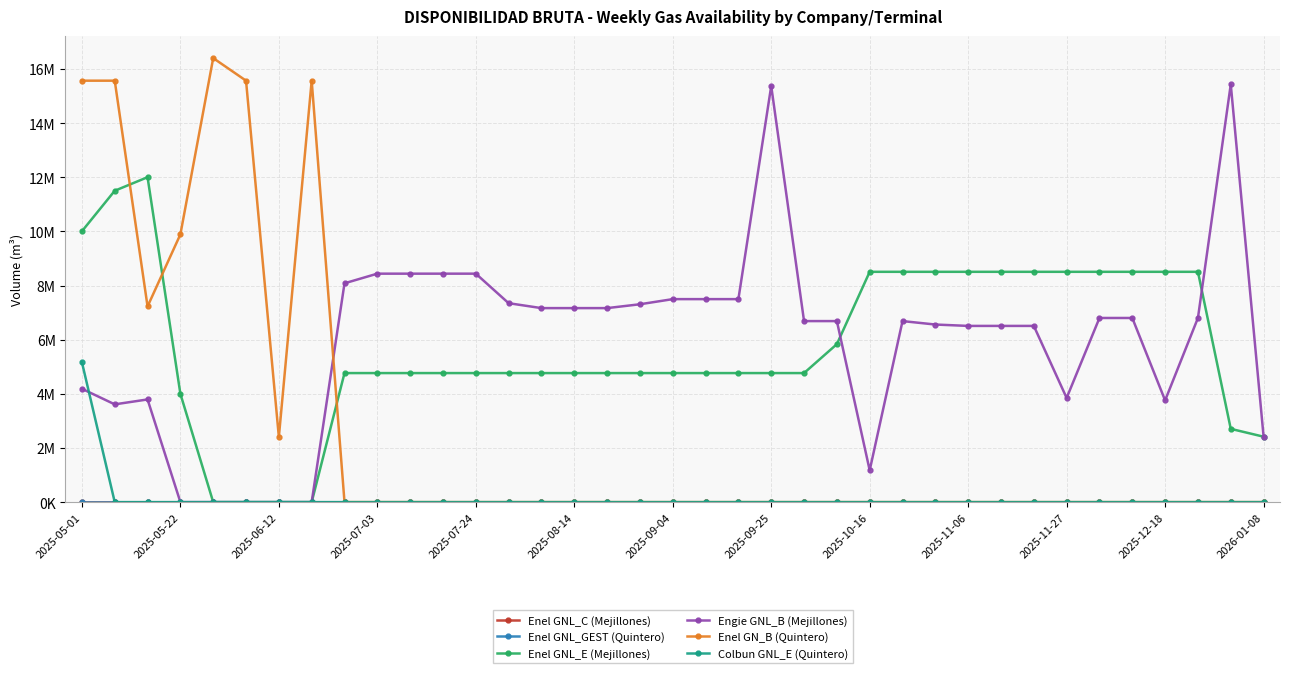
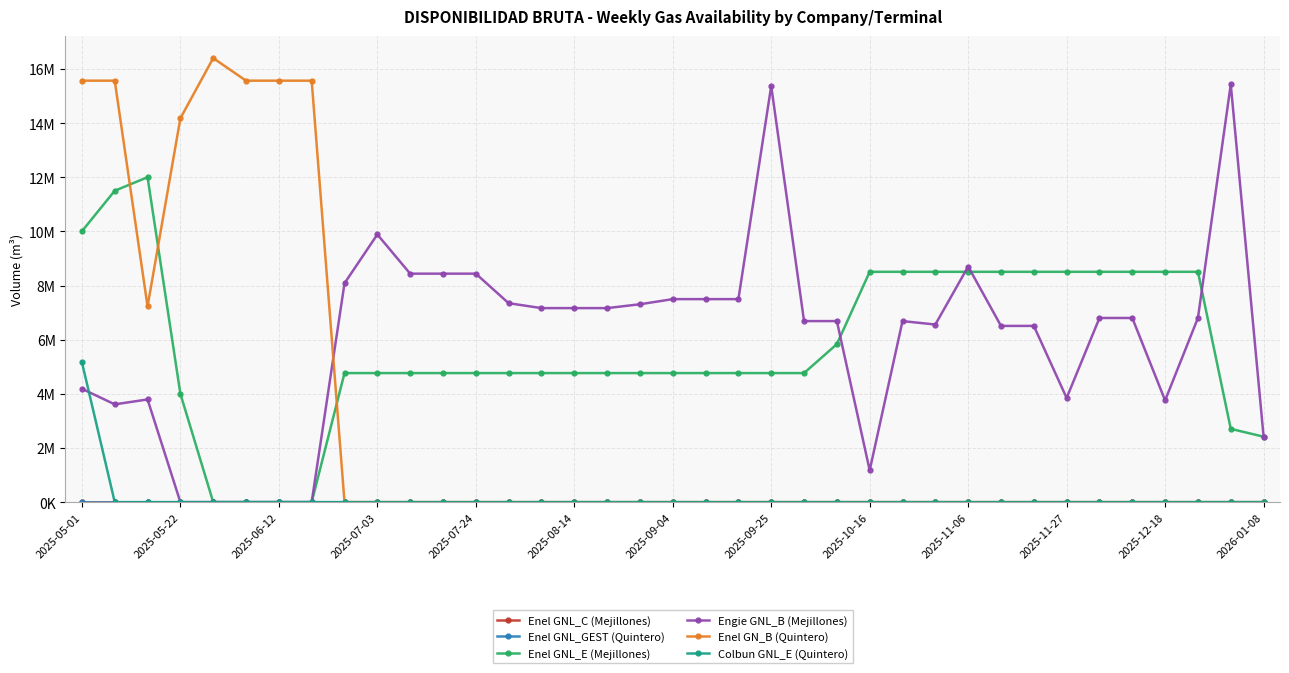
  {
    "Enel GNL_GEST (Quintero)": {
      "2025-05-01": 0
    },
    "Engie GNL_B (Mejillones)": {
      "2025-05-01": 4200000,
-     "2025-07-03": 8400000,
+     "2025-07-03": 9900000,
      "2025-07-24": 8400000,
      "2025-08-14": 7200000,
      "2025-09-04": 7500000,
      "2025-09-25": 15400000,
      "2025-10-16": 1200000,
-     "2025-11-06": 6500000,
+     "2025-11-06": 8700000,
      "2025-11-27": 3800000,
      "2025-12-18": 3800000
    },
    "Enel GN_B (Quintero)": {
      "2025-05-01": 15600000,
-     "2025-05-22": 9900000,
-     "2025-06-12": 2400000
+     "2025-05-22": 14200000,
+     "2025-06-12": 15600000
    }
  }
